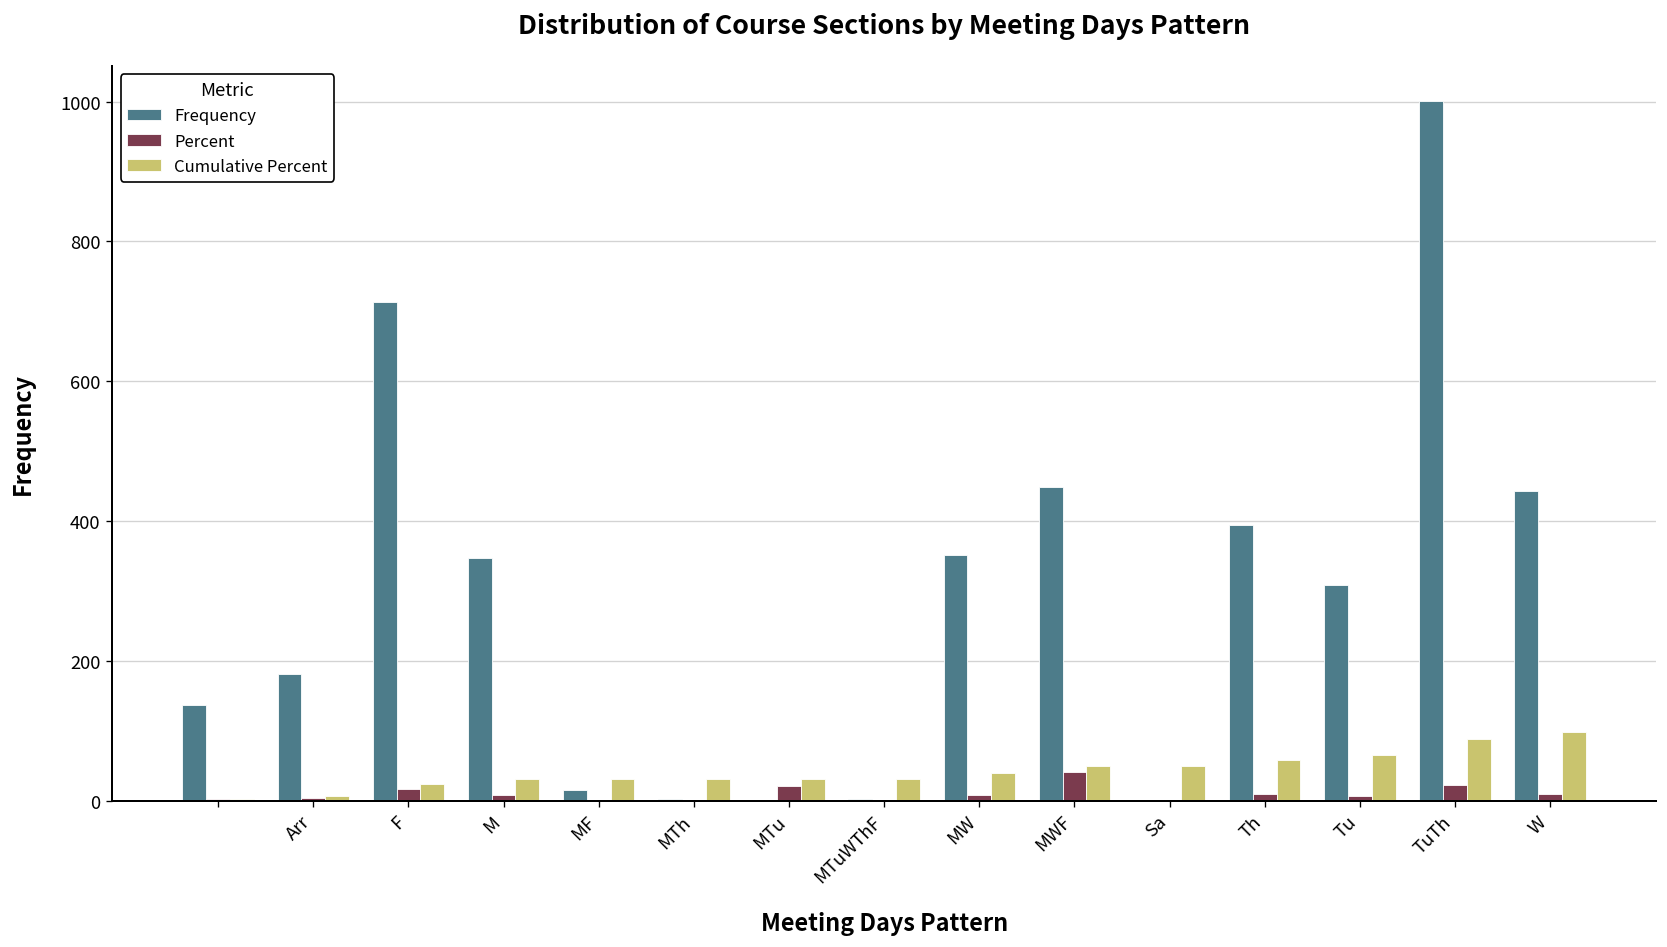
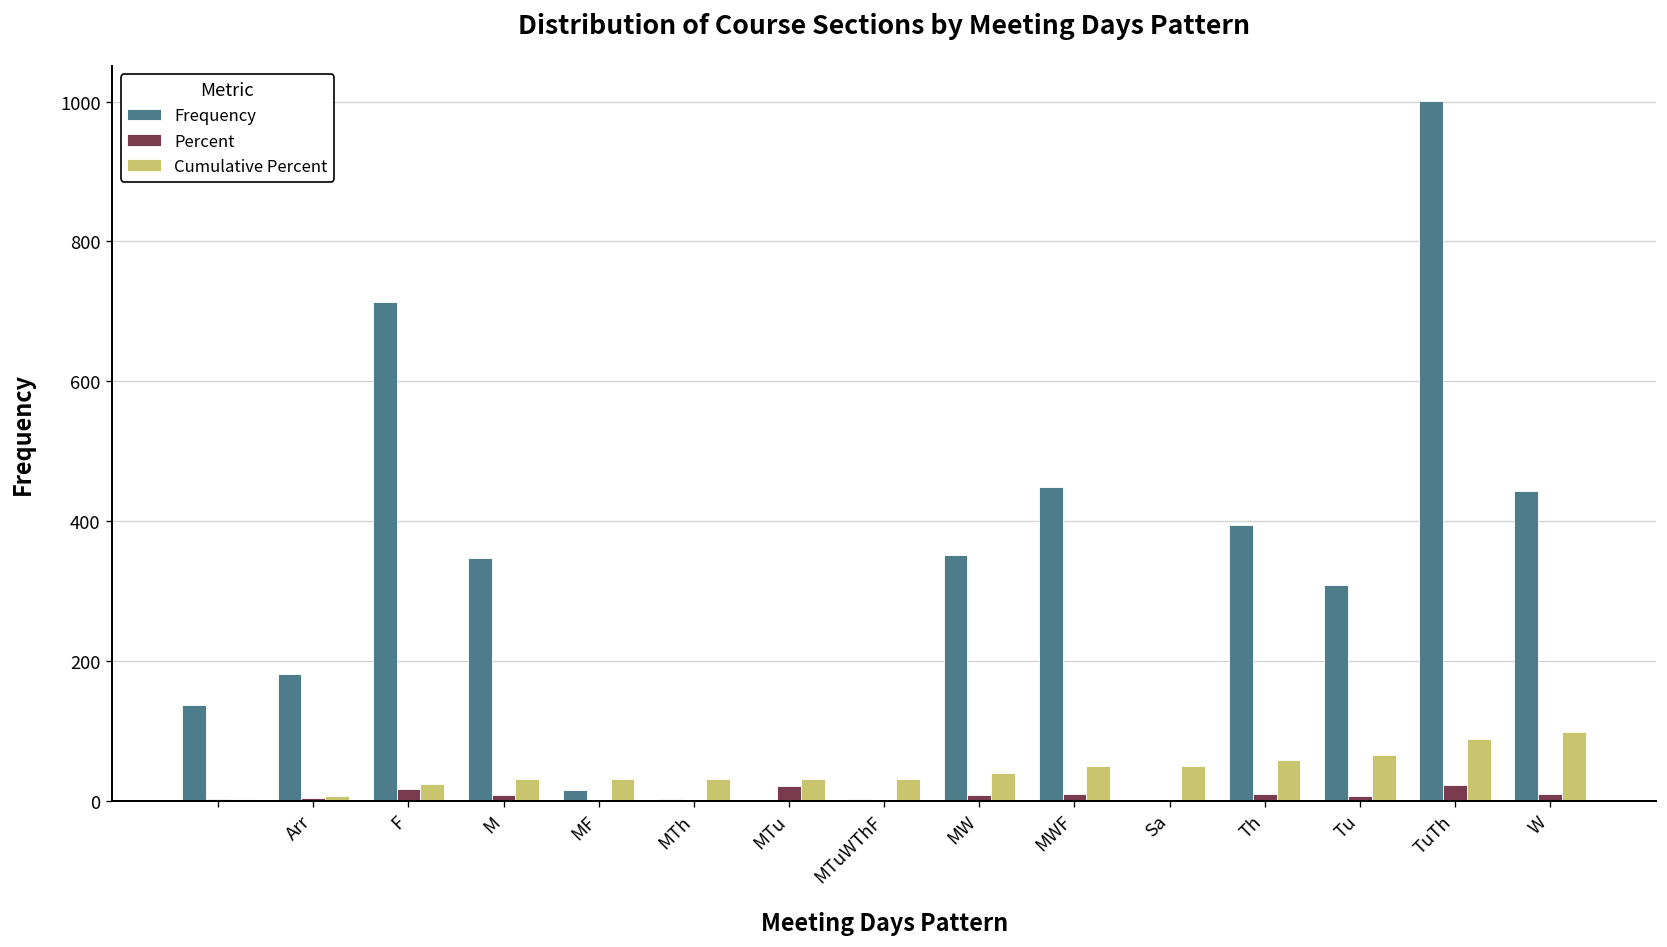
  {
    "Percent": {
      "F": 20,
      "M": 10,
      "MTu": 20,
      "MW": 10,
-     "MWF": 40,
+     "MWF": 10,
      "Th": 10,
      "Tu": 10,
      "TuTh": 20,
      "W": 10
    }
  }
